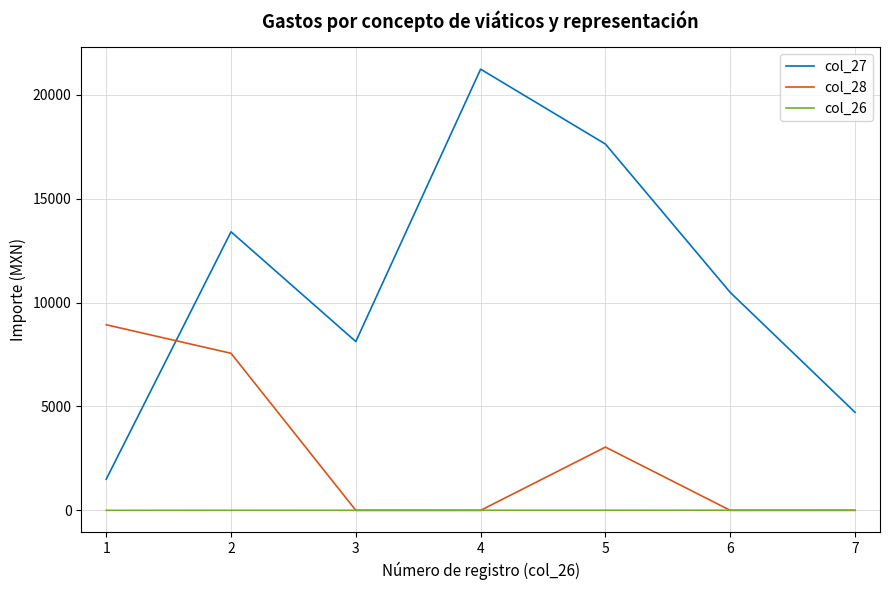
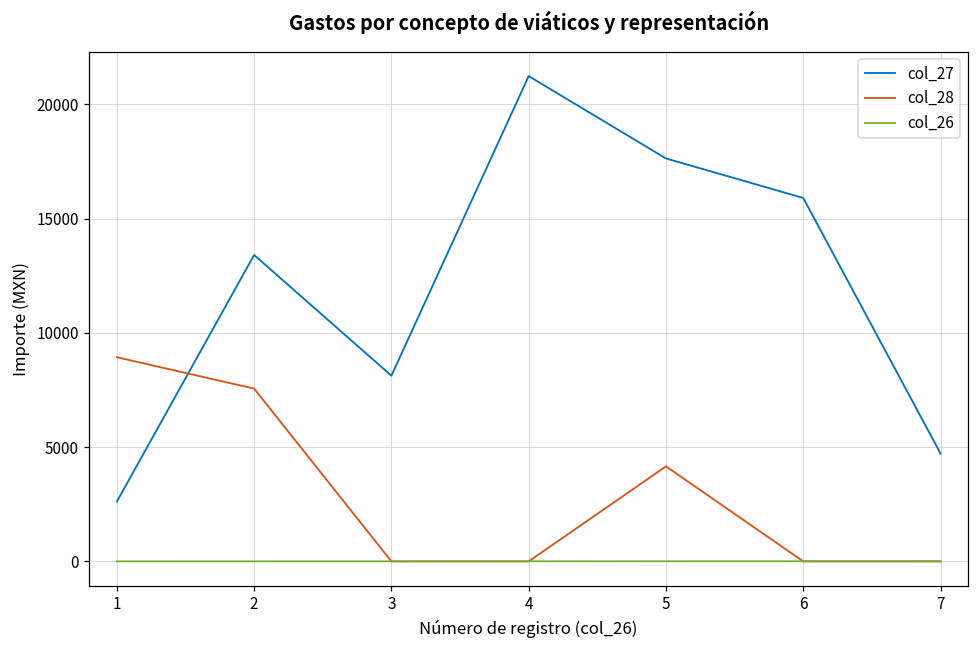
  {
    "col_27": {
-     "1": 1500,
+     "1": 2600,
      "2": 13400,
      "3": 8100,
      "4": 21200,
      "5": 17600,
-     "6": 10500,
+     "6": 15900,
      "7": 4700
    },
    "col_28": {
      "1": 8900,
      "2": 7600,
-     "5": 3000
+     "5": 4200
    },
    "col_26": {
      "1": 0,
      "2": 0,
      "5": 0
    }
  }
